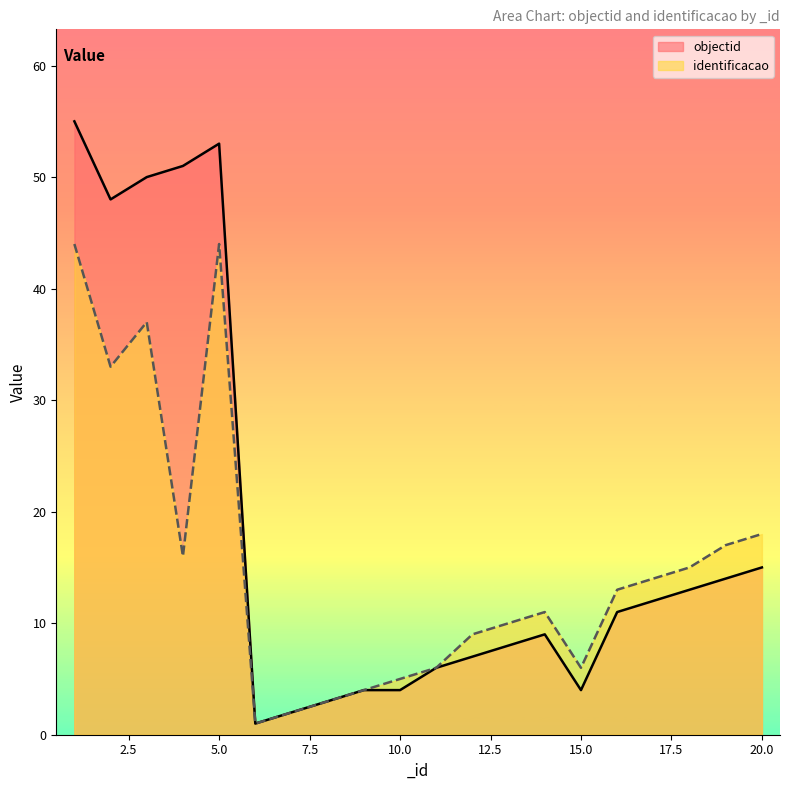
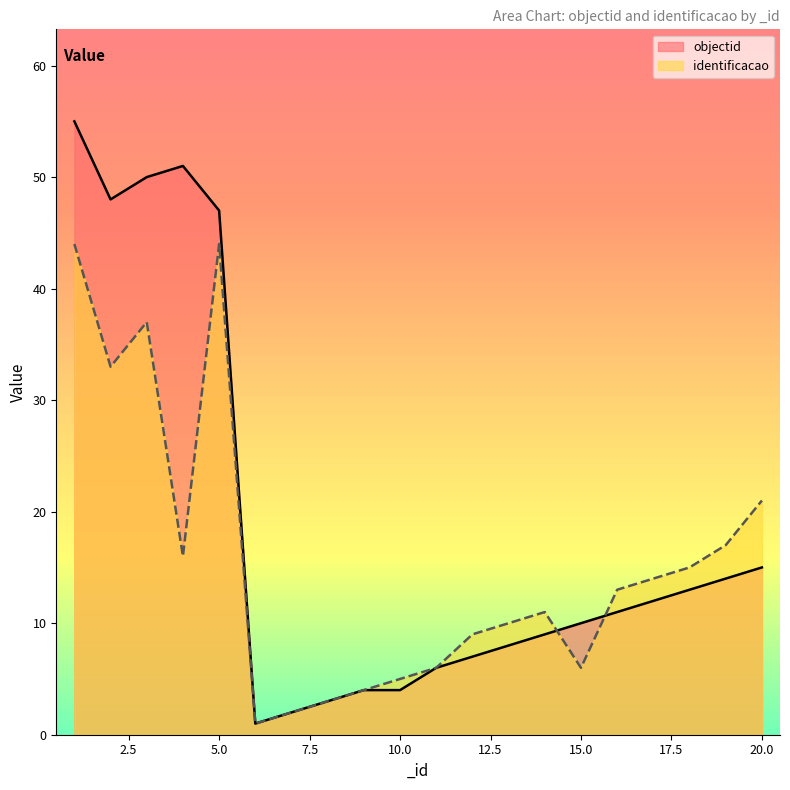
  {
    "objectid": {
-     "5.0": 53,
+     "5.0": 47,
      "10.0": 4,
-     "15.0": 4,
+     "15.0": 10,
      "20.0": 15
    },
    "identificacao": {
      "5.0": 44,
      "10.0": 5,
      "15.0": 6,
-     "20.0": 18
+     "20.0": 21
    }
  }
